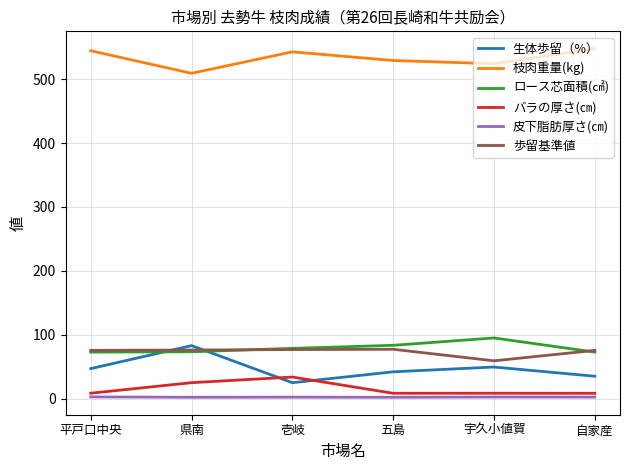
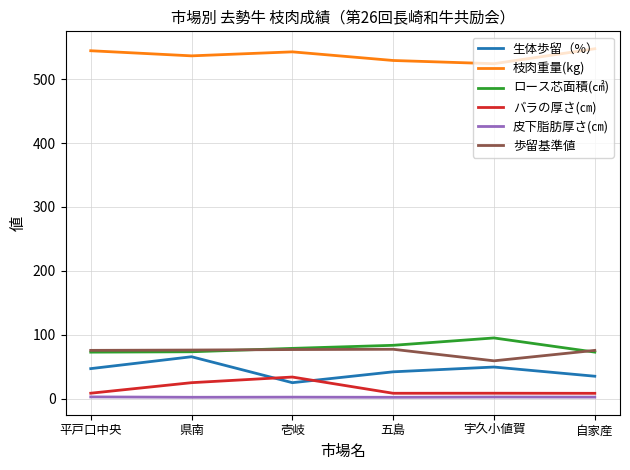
  {
    "生体歩留（%）": {
      "平戸口中央": 50,
-     "県南": 80,
+     "県南": 70,
      "壱岐": 20,
      "五島": 40,
      "宇久小値賀": 50,
      "自家産": 40
    },
    "枝肉重量(kg)": {
      "平戸口中央": 540,
-     "県南": 510,
+     "県南": 540,
      "壱岐": 540,
      "五島": 530
    },
    "ロース芯面積(㎠)": {
      "五島": 80,
      "宇久小値賀": 90
    },
    "バラの厚さ(㎝)": {
      "平戸口中央": 10,
      "県南": 20,
      "壱岐": 30,
      "五島": 10,
      "宇久小値賀": 10,
      "自家産": 10
    },
    "皮下脂肪厚さ(㎝)": {
      "平戸口中央": 0,
      "県南": 0,
      "壱岐": 0,
      "五島": 0,
      "宇久小値賀": 0,
      "自家産": 0
    },
    "歩留基準値": {
      "五島": 80,
      "宇久小値賀": 60
    }
  }
